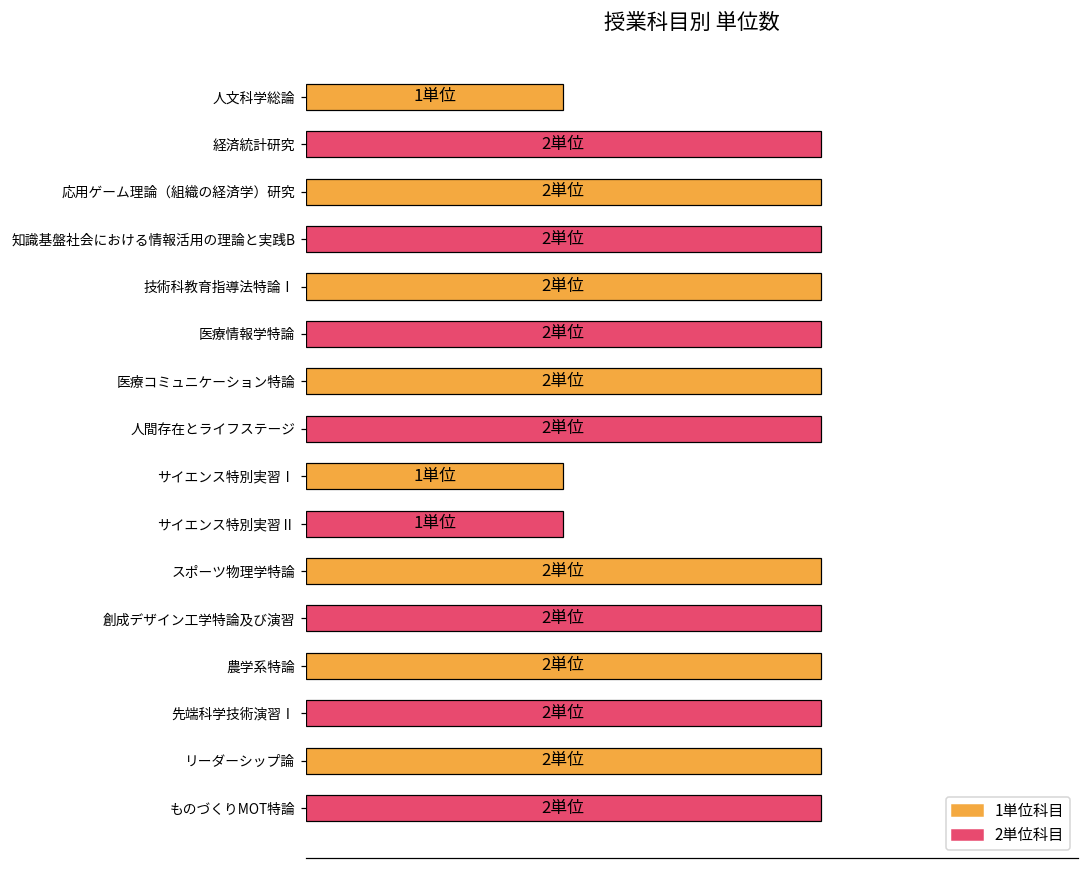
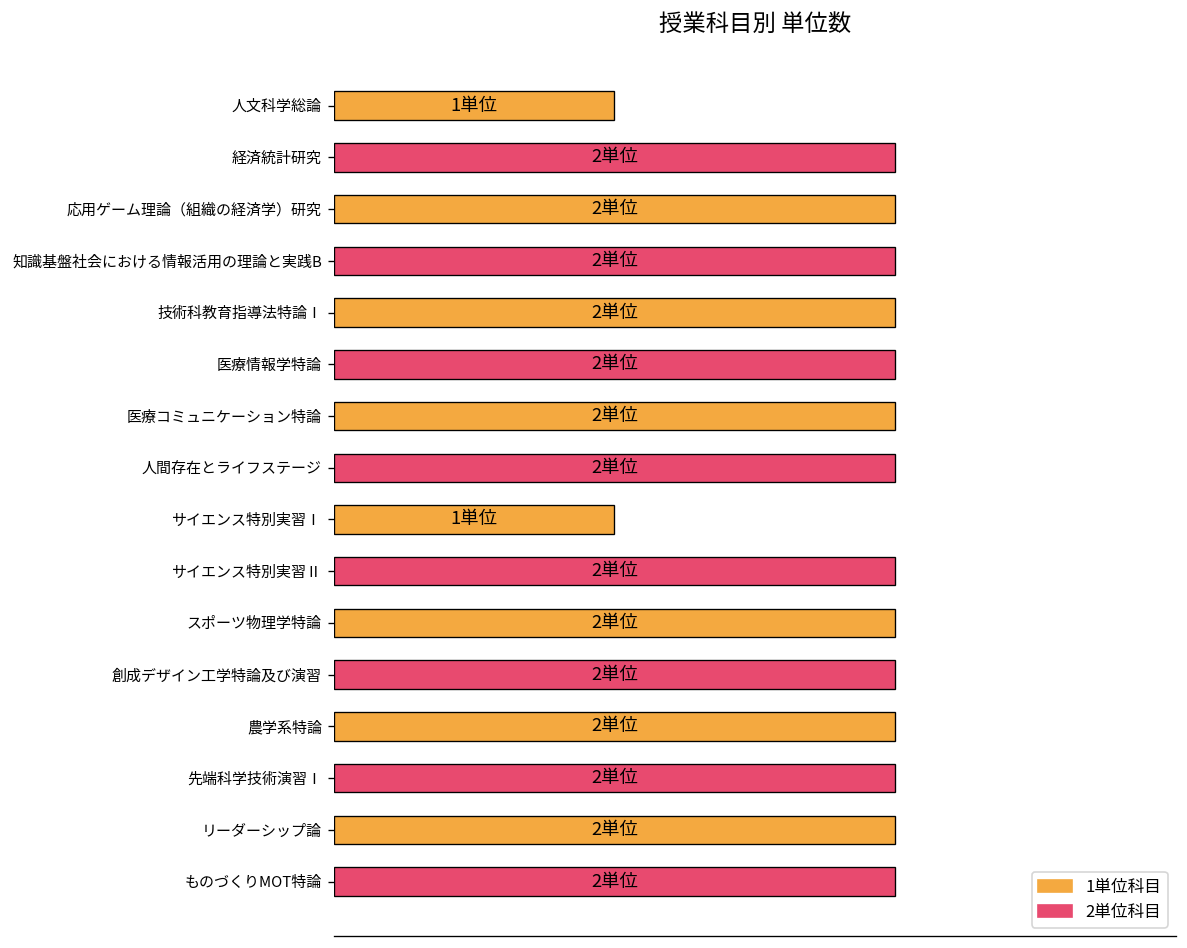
  {
    "人文科学総論": 1,
    "経済統計研究": 2,
    "応用ゲーム理論（組織の経済学）研究": 2,
    "知識基盤社会における情報活用の理論と実践B": 2,
    "技術科教育指導法特論Ⅰ": 2,
    "医療情報学特論": 2,
    "医療コミュニケーション特論": 2,
    "人間存在とライフステージ": 2,
    "サイエンス特別実習Ⅰ": 1,
-   "サイエンス特別実習Ⅱ": 1,
+   "サイエンス特別実習Ⅱ": 2,
    "スポーツ物理学特論": 2,
    "創成デザイン工学特論及び演習": 2,
    "農学系特論": 2,
    "先端科学技術演習Ⅰ": 2,
    "リーダーシップ論": 2,
    "ものづくりMOT特論": 2
  }
